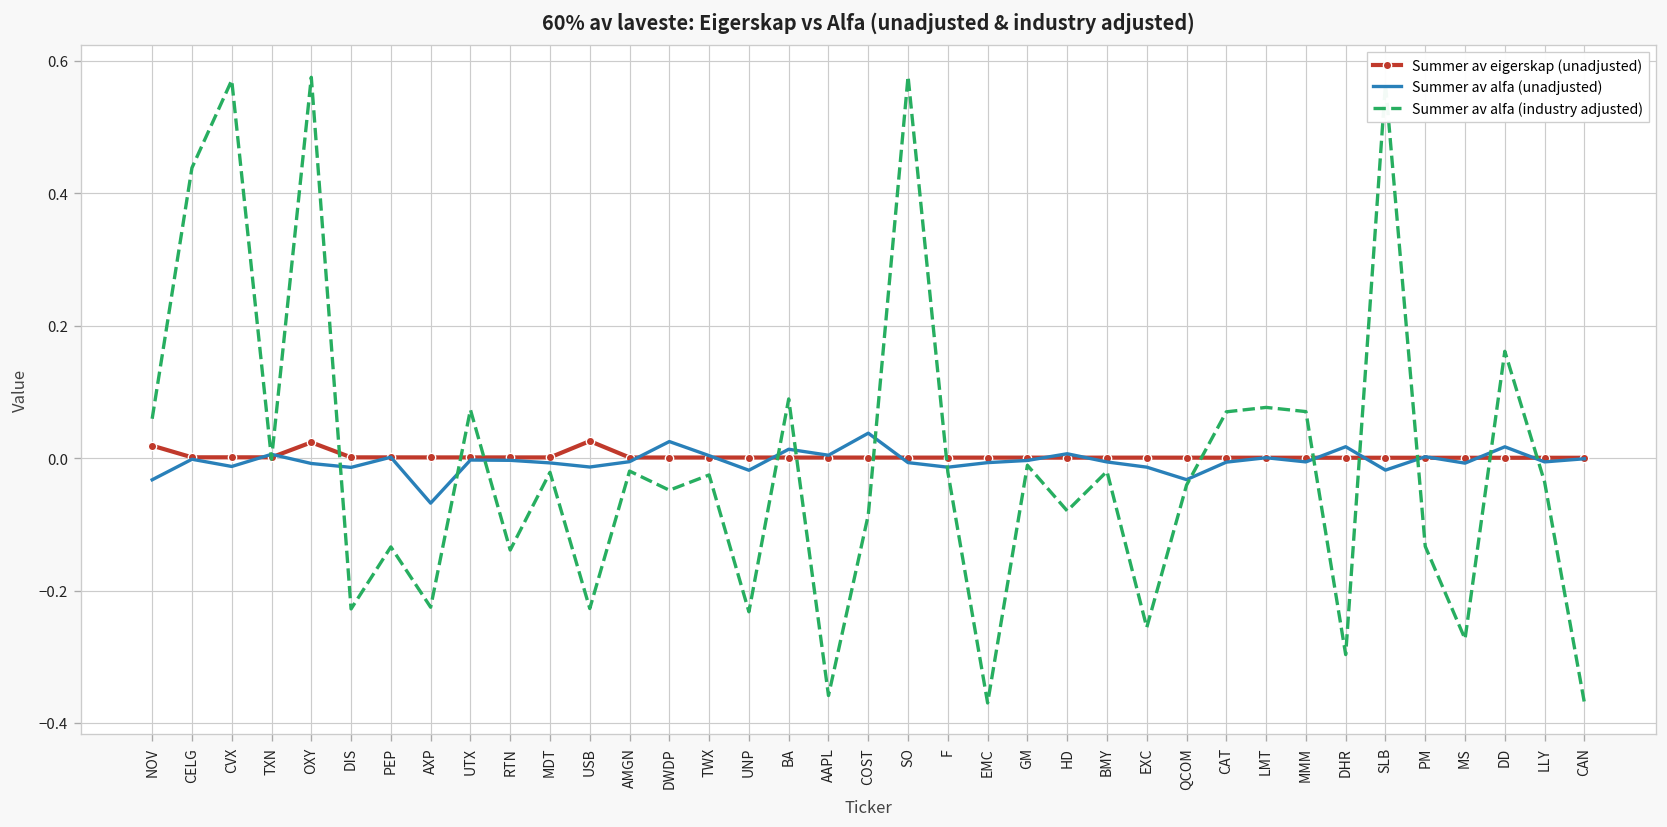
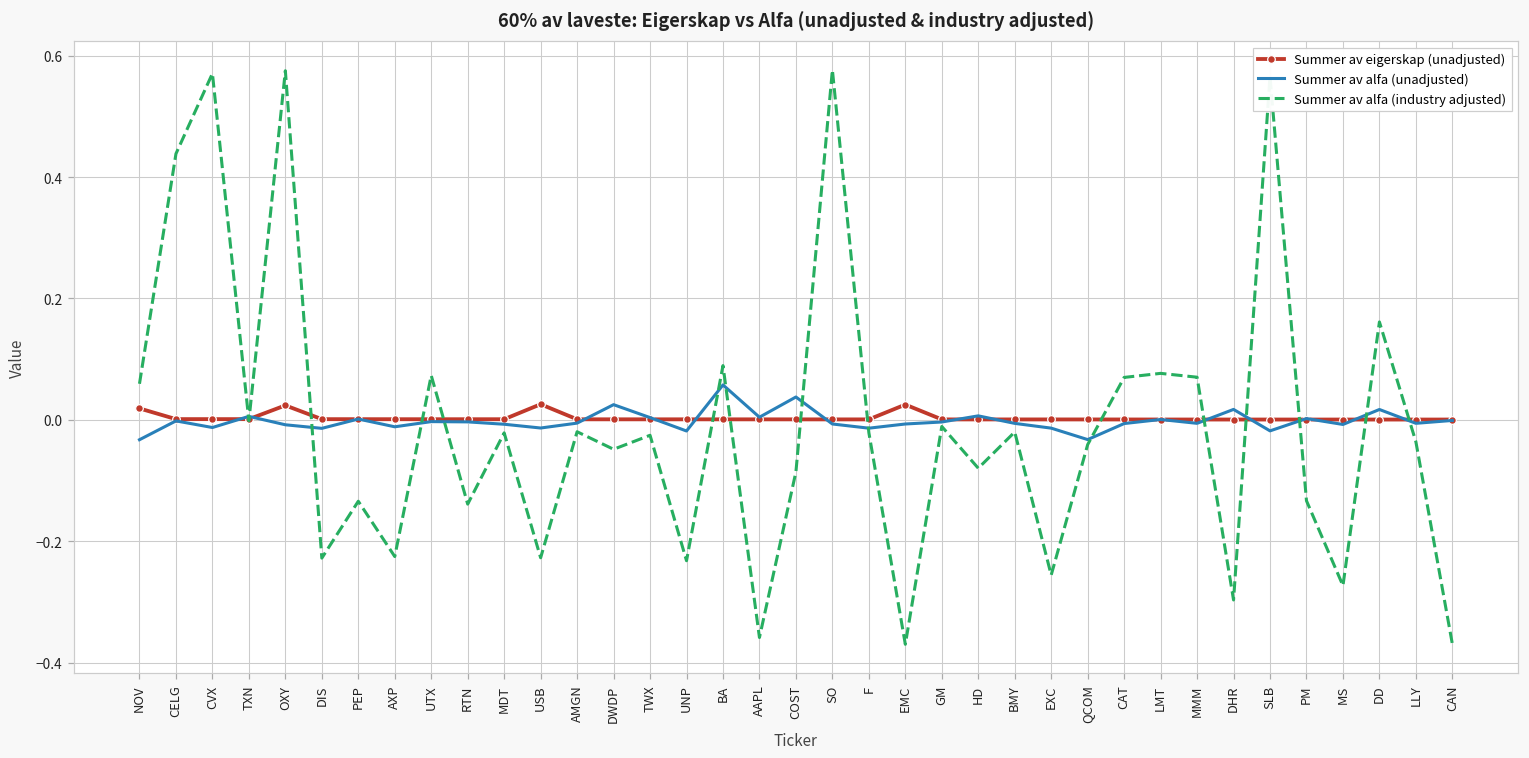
  {
    "Summer av eigerskap (unadjusted)": {
      "NOV": 0.02,
      "CVX": 0.00,
      "OXY": 0.02,
      "DIS": 0.00,
      "AXP": 0.00,
      "MDT": 0.00,
      "USB": 0.03,
      "AMGN": 0.00,
      "DWDP": 0.00,
      "UNP": 0.00,
      "BA": 0.00,
      "COST": 0.00,
      "SO": 0.00,
      "F": 0.00,
-     "EMC": 0.00,
+     "EMC": 0.03,
      "HD": 0.00,
      "BMY": 0.00,
      "EXC": 0.00,
      "QCOM": 0.00,
      "CAT": 0.00,
      "MMM": 0.00,
      "DHR": 0.00,
      "SLB": 0.00,
      "MS": 0.00,
      "DD": 0.00,
      "LLY": 0.00
    },
    "Summer av alfa (unadjusted)": {
      "NOV": -0.03,
      "CVX": -0.01,
      "OXY": -0.01,
      "DIS": -0.01,
-     "AXP": -0.07,
+     "AXP": -0.01,
      "MDT": -0.01,
      "USB": -0.01,
      "AMGN": -0.01,
      "DWDP": 0.03,
      "UNP": -0.02,
-     "BA": 0.01,
+     "BA": 0.06,
      "COST": 0.04,
      "SO": -0.01,
      "F": -0.01,
      "EMC": -0.01,
      "HD": 0.01,
      "BMY": -0.01,
      "EXC": -0.01,
      "QCOM": -0.03,
      "CAT": -0.01,
      "MMM": -0.01,
      "DHR": 0.02,
      "SLB": -0.02,
      "MS": -0.01,
      "DD": 0.02,
      "LLY": -0.01
    },
    "Summer av alfa (industry adjusted)": {
      "NOV": 0.06,
      "CELG": 0.44,
      "CVX": 0.57,
      "OXY": 0.58,
      "DIS": -0.23,
      "PEP": -0.13,
      "AXP": -0.23,
      "UTX": 0.07,
      "RTN": -0.14,
      "MDT": -0.02,
      "USB": -0.23,
      "AMGN": -0.02,
      "DWDP": -0.05,
      "TWX": -0.03,
      "UNP": -0.23,
      "BA": 0.09,
      "AAPL": -0.36,
      "COST": -0.09,
      "SO": 0.58,
      "F": -0.02,
      "EMC": -0.37,
      "GM": -0.01,
      "HD": -0.08,
      "BMY": -0.02,
      "EXC": -0.26,
      "QCOM": -0.04,
      "CAT": 0.07,
      "LMT": 0.08,
      "MMM": 0.07,
      "DHR": -0.30,
      "PM": -0.13,
      "MS": -0.27,
      "DD": 0.16,
      "LLY": -0.04,
      "CAN": -0.37
    }
  }
